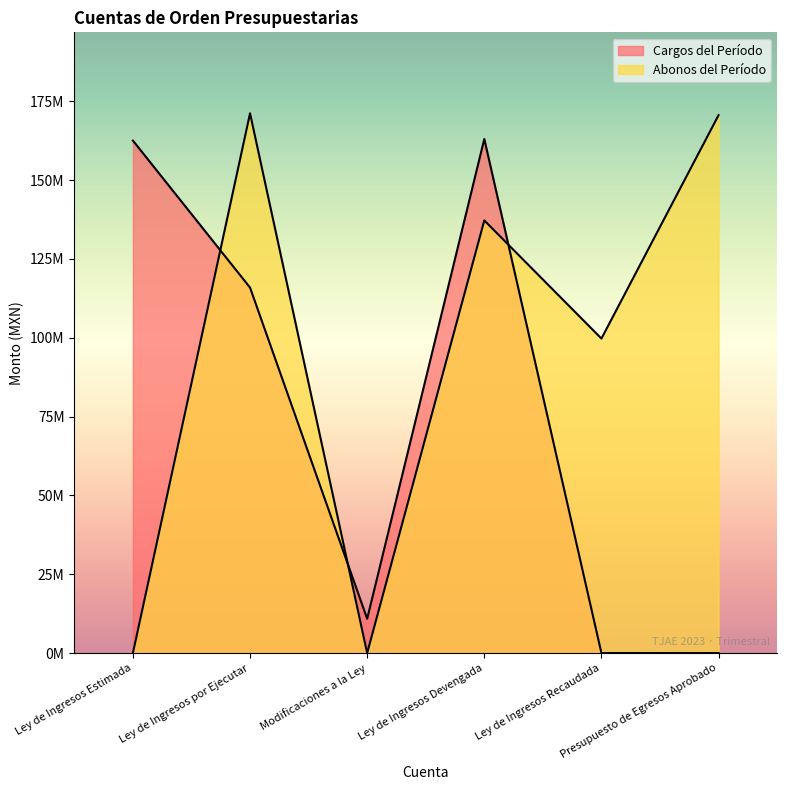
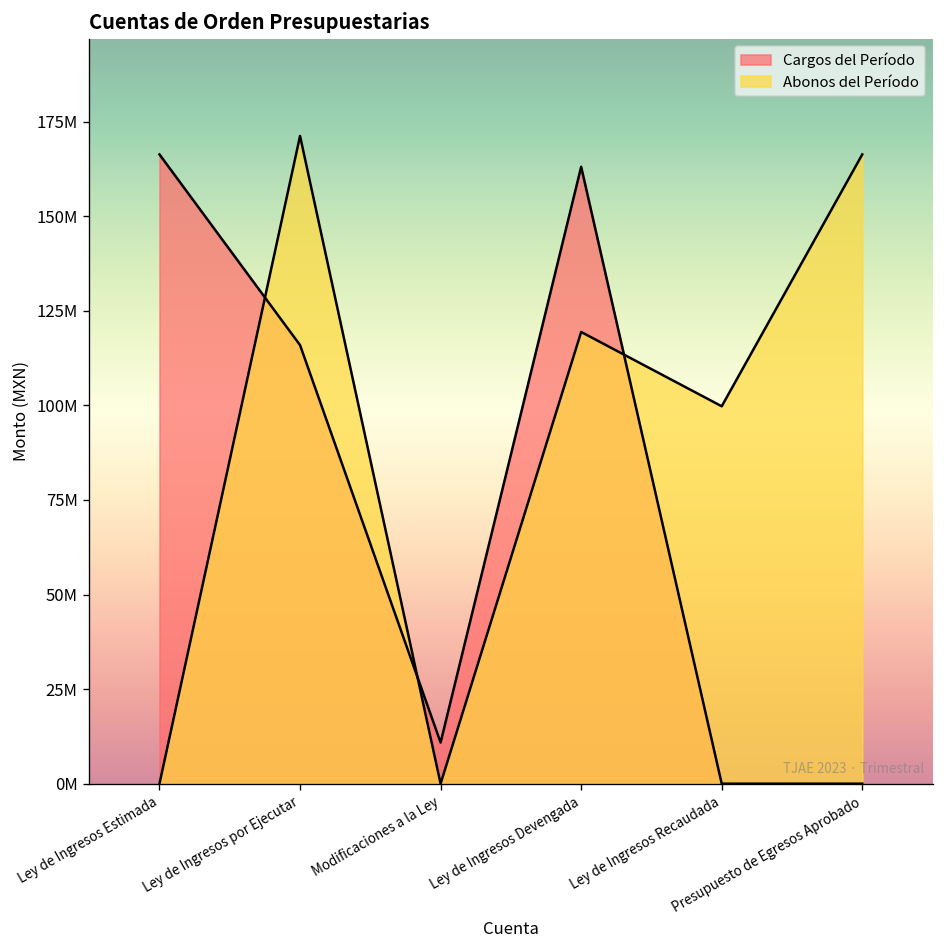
  {
    "Cargos del Período": {
-     "Ley de Ingresos Estimada": 163000000,
+     "Ley de Ingresos Estimada": 166000000,
      "Ley de Ingresos por Ejecutar": 116000000,
      "Modificaciones a la Ley": 11000000,
      "Ley de Ingresos Devengada": 163000000,
      "Ley de Ingresos Recaudada": 0
    },
    "Abonos del Período": {
      "Ley de Ingresos Estimada": 0,
      "Ley de Ingresos por Ejecutar": 171000000,
      "Modificaciones a la Ley": 0,
-     "Ley de Ingresos Devengada": 137000000,
+     "Ley de Ingresos Devengada": 119000000,
      "Ley de Ingresos Recaudada": 100000000,
-     "Presupuesto de Egresos Aprobado": 171000000
+     "Presupuesto de Egresos Aprobado": 166000000
    }
  }
